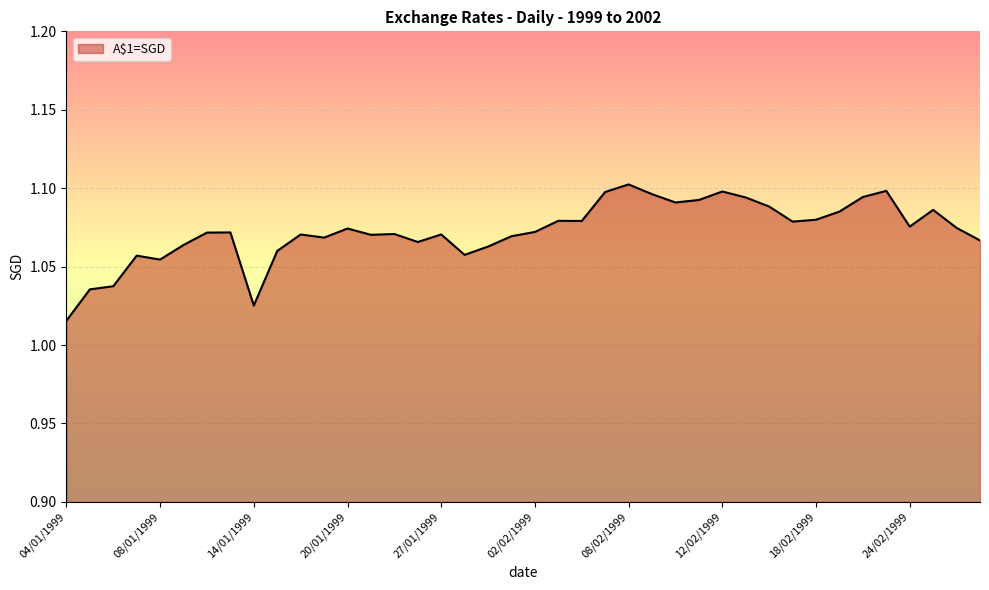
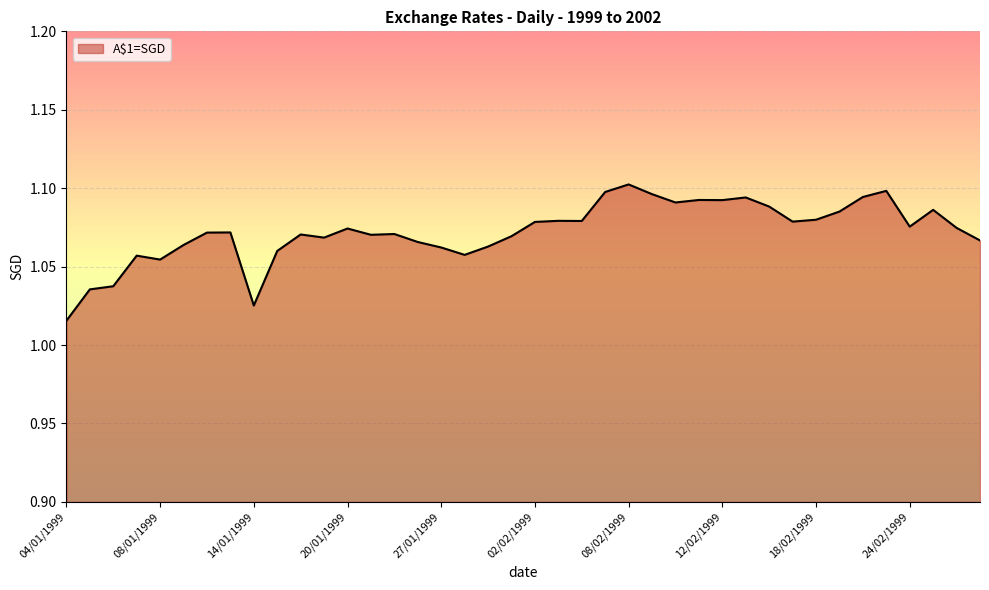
  {
    "04/01/1999": 1.016,
    "08/01/1999": 1.055,
    "14/01/1999": 1.025,
    "20/01/1999": 1.074,
-   "27/01/1999": 1.071,
-   "02/02/1999": 1.072,
+   "27/01/1999": 1.062,
+   "02/02/1999": 1.079,
    "08/02/1999": 1.102,
-   "12/02/1999": 1.098,
+   "12/02/1999": 1.092,
    "18/02/1999": 1.080,
    "24/02/1999": 1.076
  }
